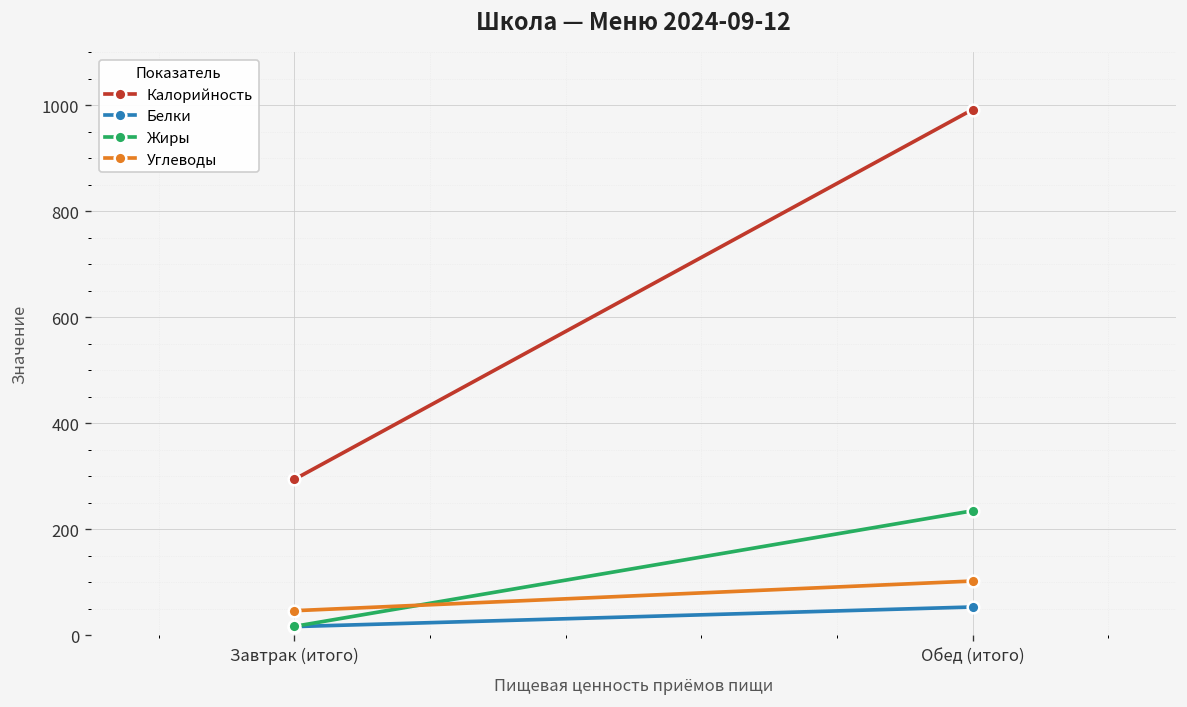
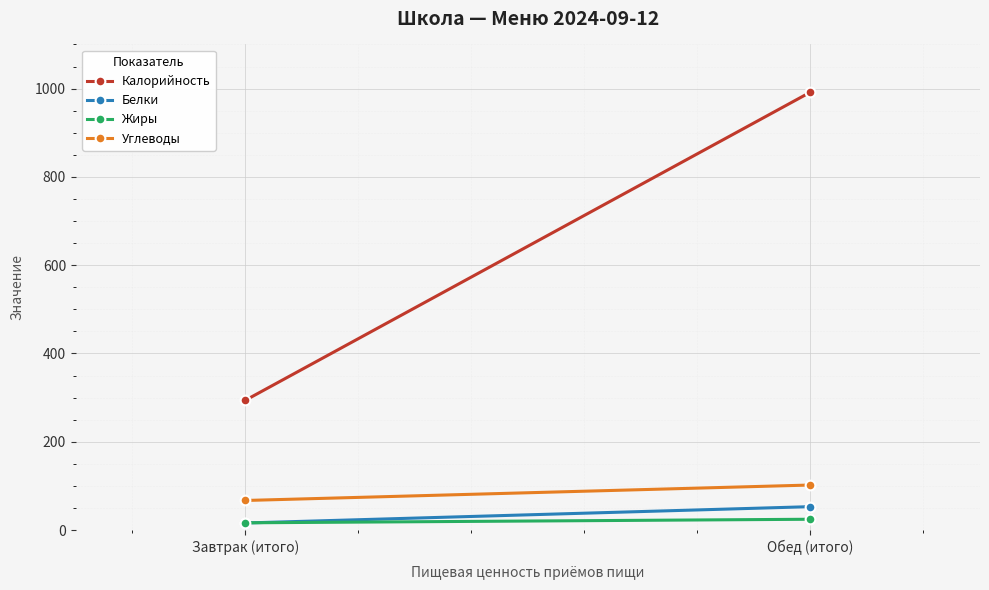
  {
    "Калорийность": {
      "Завтрак (итого)": 290,
      "Обед (итого)": 990
    },
    "Белки": {
      "Обед (итого)": 50
    },
    "Жиры": {
-     "Обед (итого)": 230
+     "Обед (итого)": 20
    },
    "Углеводы": {
-     "Завтрак (итого)": 50,
+     "Завтрак (итого)": 70,
      "Обед (итого)": 100
    }
  }
